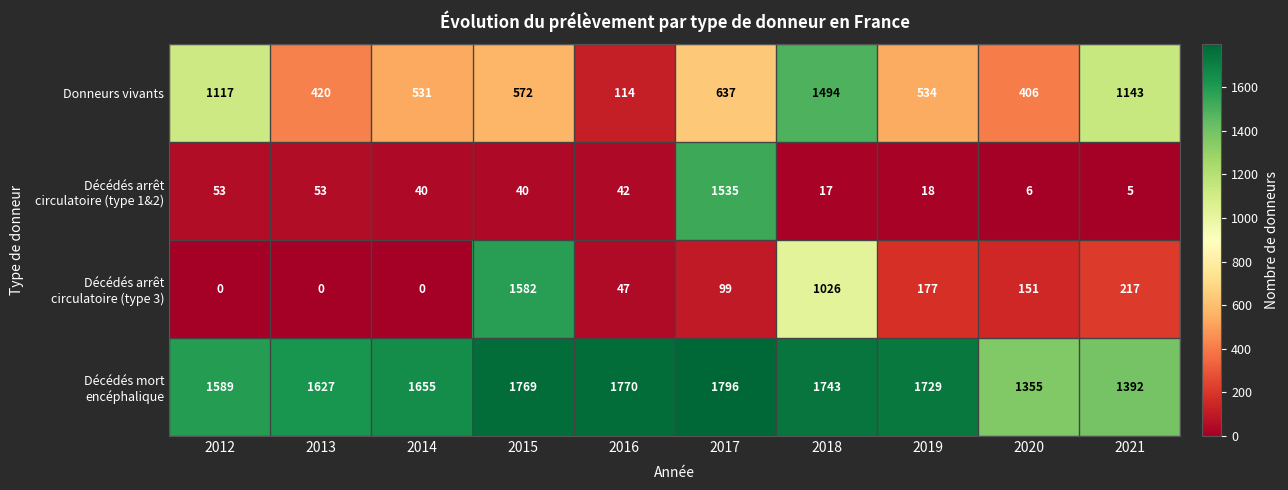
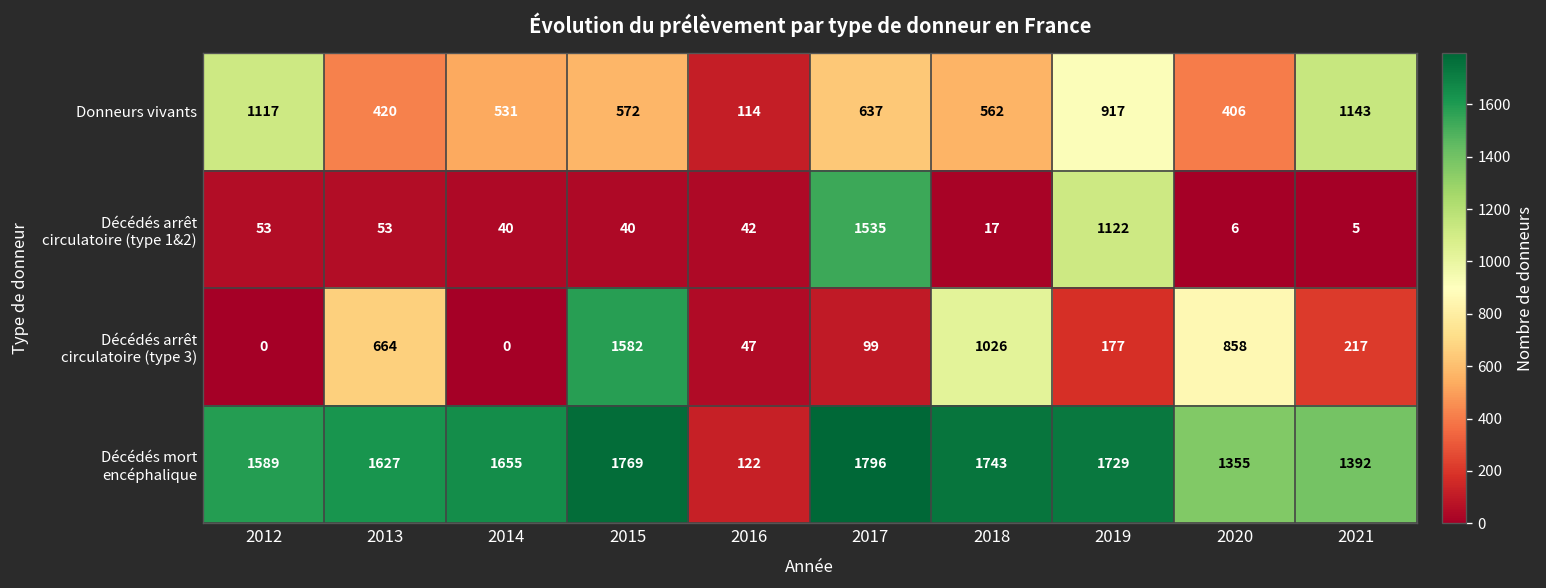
  {
    "Donneurs vivants": {
      "2012": 1117,
      "2013": 420,
      "2014": 531,
      "2015": 572,
      "2016": 114,
      "2017": 637,
-     "2018": 1494,
-     "2019": 534,
+     "2018": 562,
+     "2019": 917,
      "2020": 406,
      "2021": 1143
    },
    "Décédés arrêt circulatoire (type 1&2)": {
      "2012": 53,
      "2013": 53,
      "2014": 40,
      "2015": 40,
      "2016": 42,
      "2017": 1535,
      "2018": 17,
-     "2019": 18,
+     "2019": 1122,
      "2020": 6,
      "2021": 5
    },
    "Décédés arrêt circulatoire (type 3)": {
      "2012": 0,
-     "2013": 0,
+     "2013": 664,
      "2014": 0,
      "2015": 1582,
      "2016": 47,
      "2017": 99,
      "2018": 1026,
      "2019": 177,
-     "2020": 151,
+     "2020": 858,
      "2021": 217
    },
    "Décédés mort encéphalique": {
      "2012": 1589,
      "2013": 1627,
      "2014": 1655,
      "2015": 1769,
-     "2016": 1770,
+     "2016": 122,
      "2017": 1796,
      "2018": 1743,
      "2019": 1729,
      "2020": 1355,
      "2021": 1392
    }
  }
